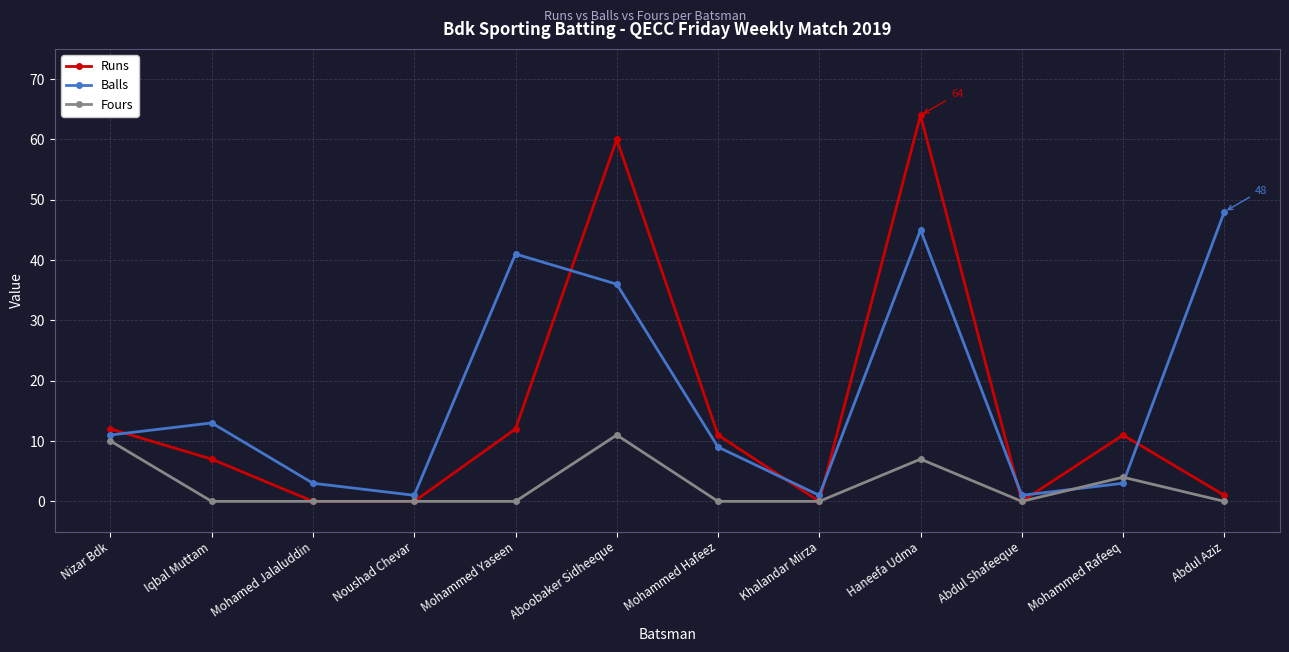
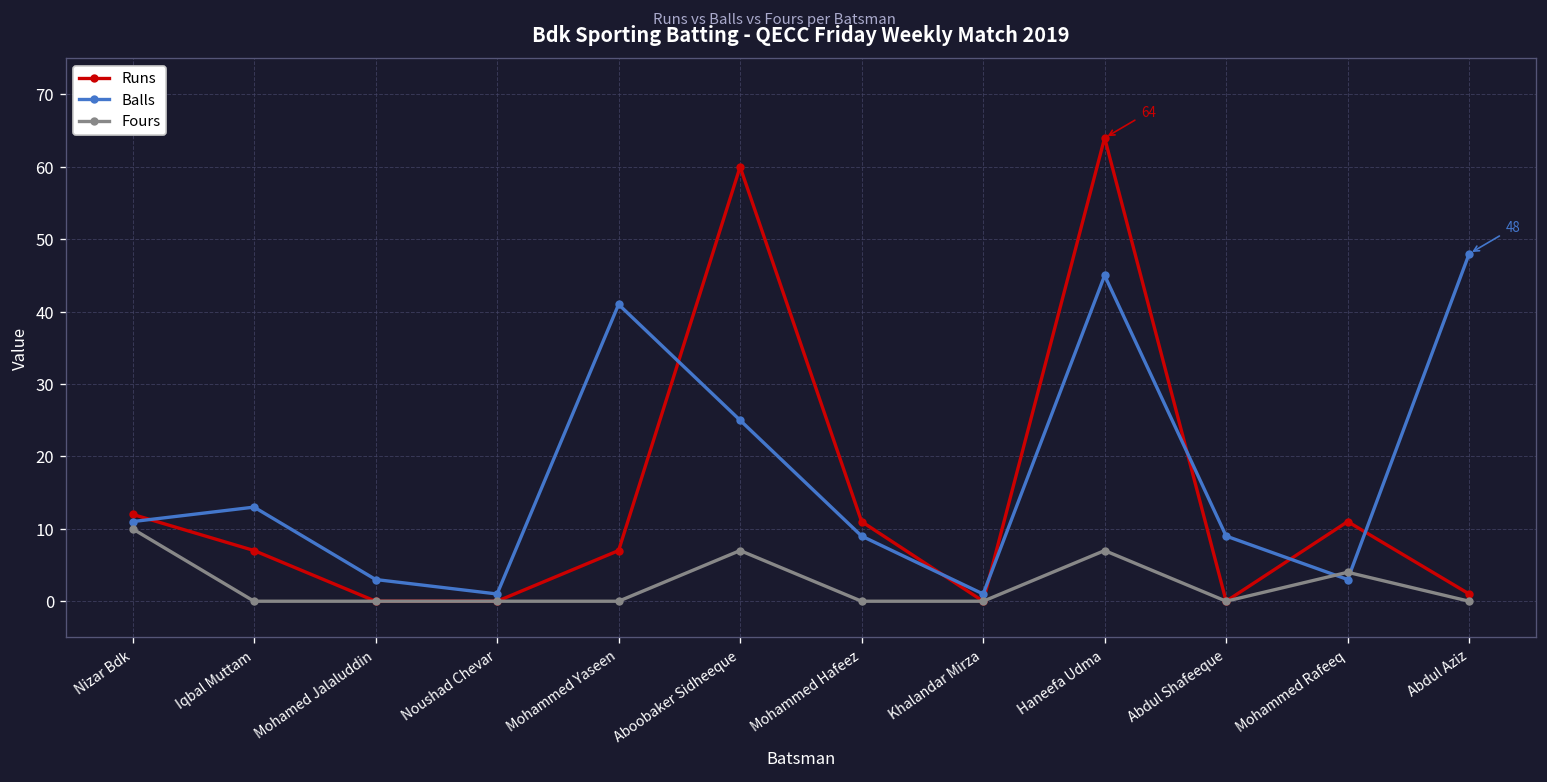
  {
    "Runs": {
      "Nizar Bdk": 12,
      "Iqbal Muttam": 7,
-     "Mohammed Yaseen": 12,
+     "Mohammed Yaseen": 7,
      "Aboobaker Sidheeque": 60,
      "Mohammed Hafeez": 11,
      "Mohammed Rafeeq": 11,
      "Abdul Aziz": 1
    },
    "Balls": {
      "Nizar Bdk": 11,
      "Iqbal Muttam": 13,
      "Mohamed Jalaluddin": 3,
      "Noushad Chevar": 1,
      "Mohammed Yaseen": 41,
-     "Aboobaker Sidheeque": 36,
+     "Aboobaker Sidheeque": 25,
      "Mohammed Hafeez": 9,
      "Khalandar Mirza": 1,
      "Haneefa Udma": 45,
-     "Abdul Shafeeque": 1,
+     "Abdul Shafeeque": 9,
      "Mohammed Rafeeq": 3
    },
    "Fours": {
      "Nizar Bdk": 10,
      "Iqbal Muttam": 0,
      "Mohammed Yaseen": 0,
-     "Aboobaker Sidheeque": 11,
+     "Aboobaker Sidheeque": 7,
      "Mohammed Hafeez": 0,
      "Haneefa Udma": 7,
      "Mohammed Rafeeq": 4,
      "Abdul Aziz": 0
    }
  }
